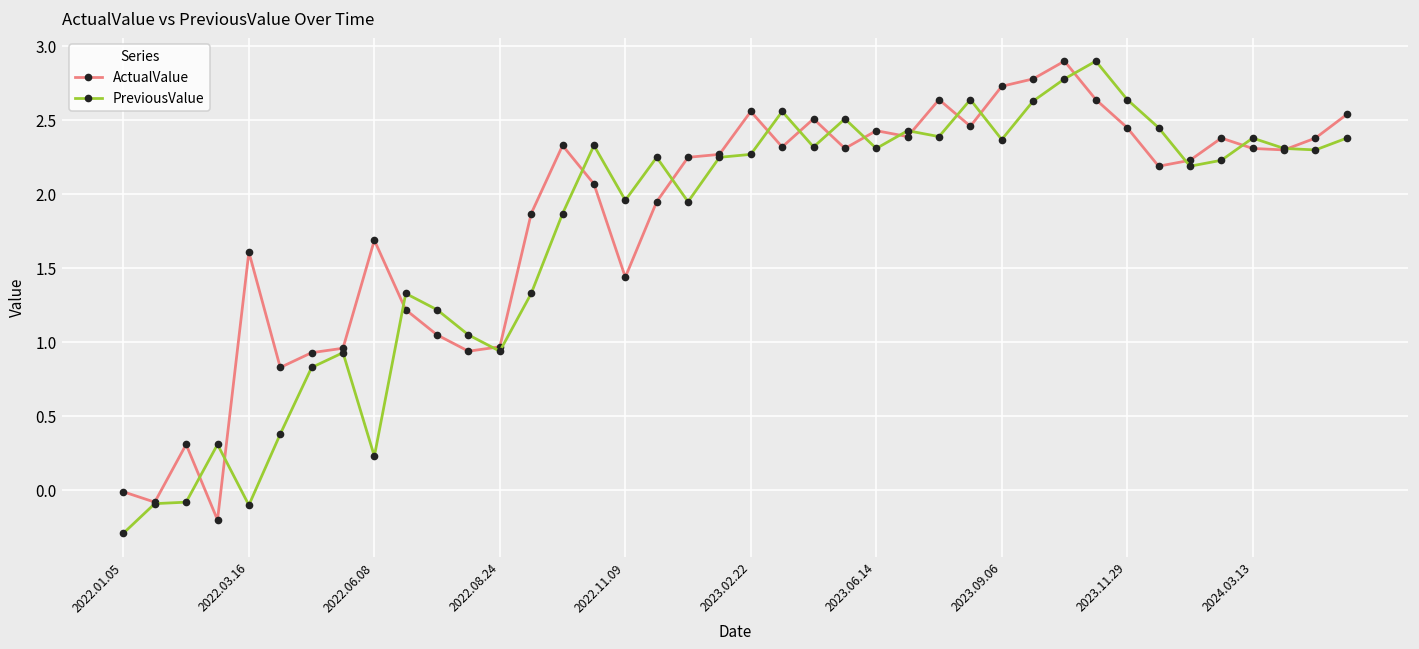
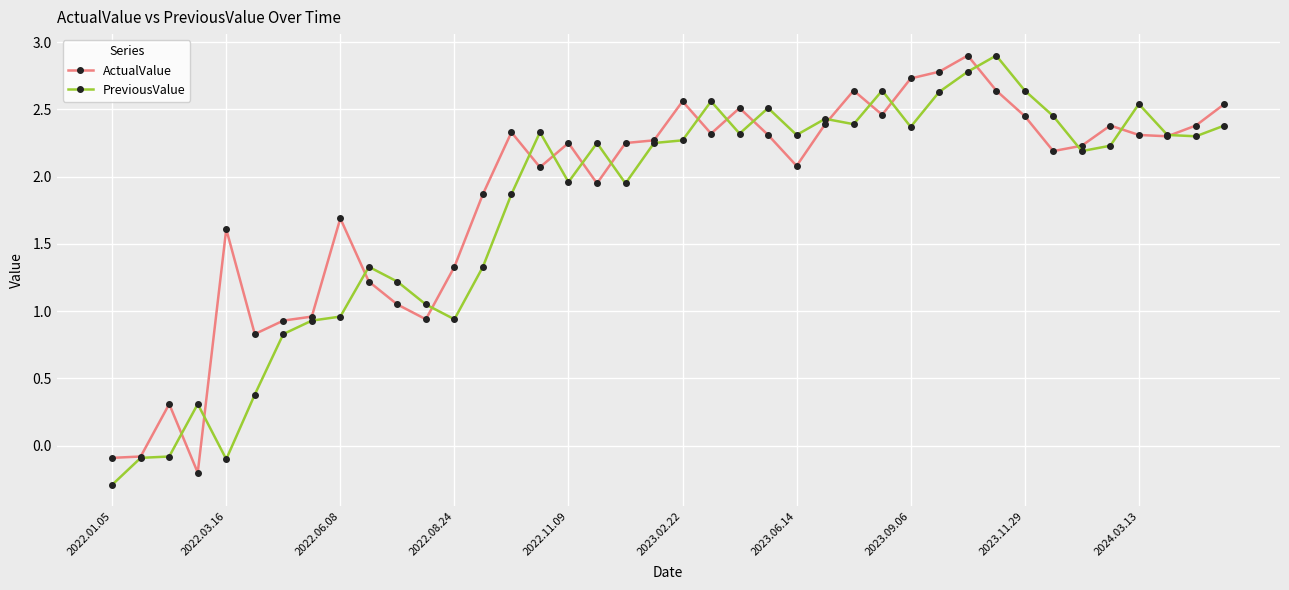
  {
    "ActualValue": {
-     "2022.01.05": -0.01,
+     "2022.01.05": -0.09,
      "2022.03.16": 1.61,
      "2022.06.08": 1.69,
-     "2022.08.24": 0.97,
-     "2022.11.09": 1.44,
+     "2022.08.24": 1.33,
+     "2022.11.09": 2.25,
      "2023.02.22": 2.56,
-     "2023.06.14": 2.43,
+     "2023.06.14": 2.08,
      "2023.09.06": 2.73,
      "2023.11.29": 2.45,
      "2024.03.13": 2.31
    },
    "PreviousValue": {
      "2022.01.05": -0.29,
      "2022.03.16": -0.10,
-     "2022.06.08": 0.23,
+     "2022.06.08": 0.96,
      "2022.08.24": 0.94,
      "2022.11.09": 1.96,
      "2023.02.22": 2.27,
      "2023.06.14": 2.31,
      "2023.09.06": 2.37,
      "2023.11.29": 2.64,
-     "2024.03.13": 2.38
+     "2024.03.13": 2.54
    }
  }
